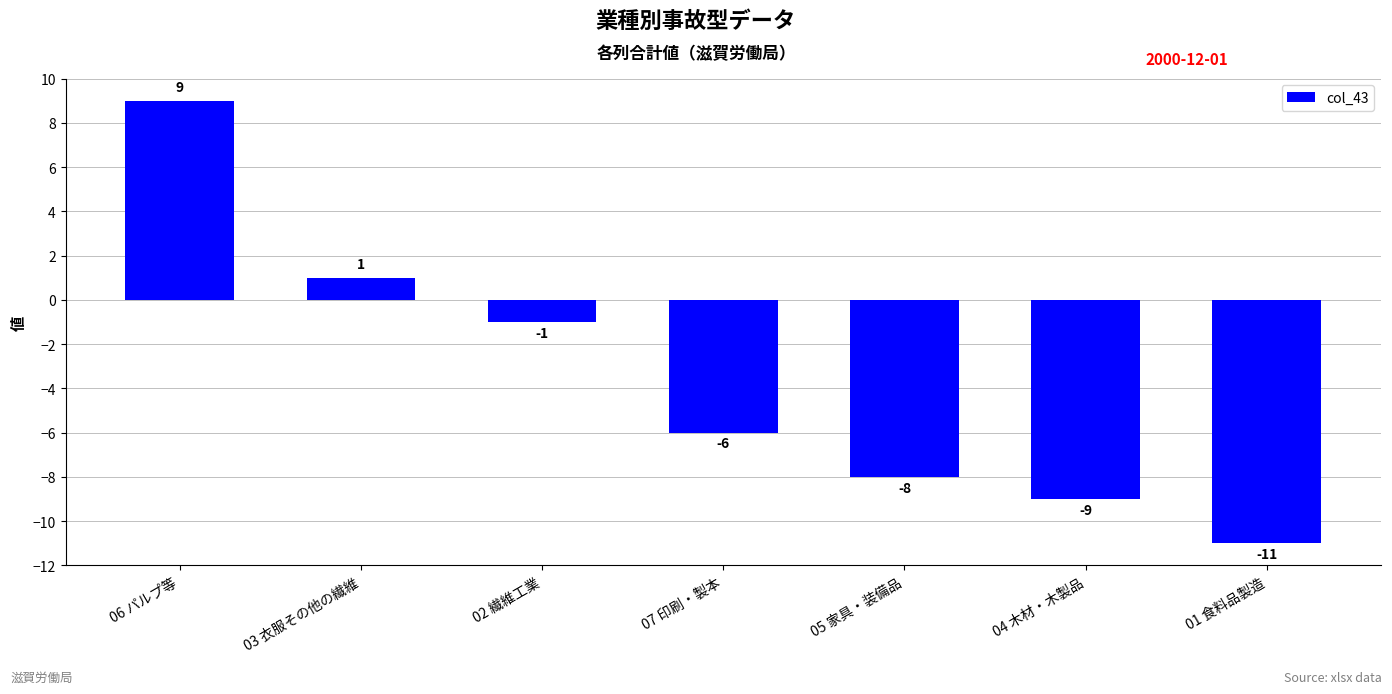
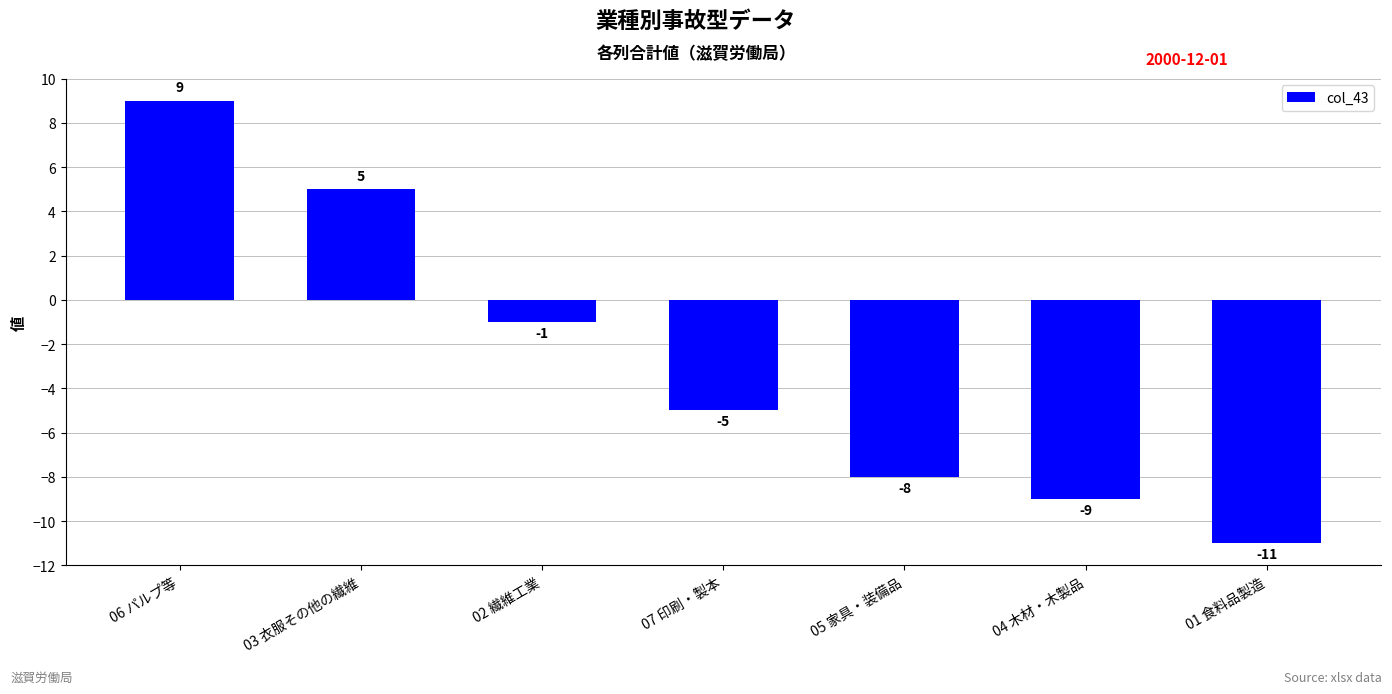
  {
    "06 パルプ等": 9,
-   "03 衣服その他の繊維": 1,
+   "03 衣服その他の繊維": 5,
    "02 繊維工業": -1,
-   "07 印刷・製本": -6,
+   "07 印刷・製本": -5,
    "05 家具・装備品": -8,
    "04 木材・木製品": -9,
    "01 食料品製造": -11
  }
